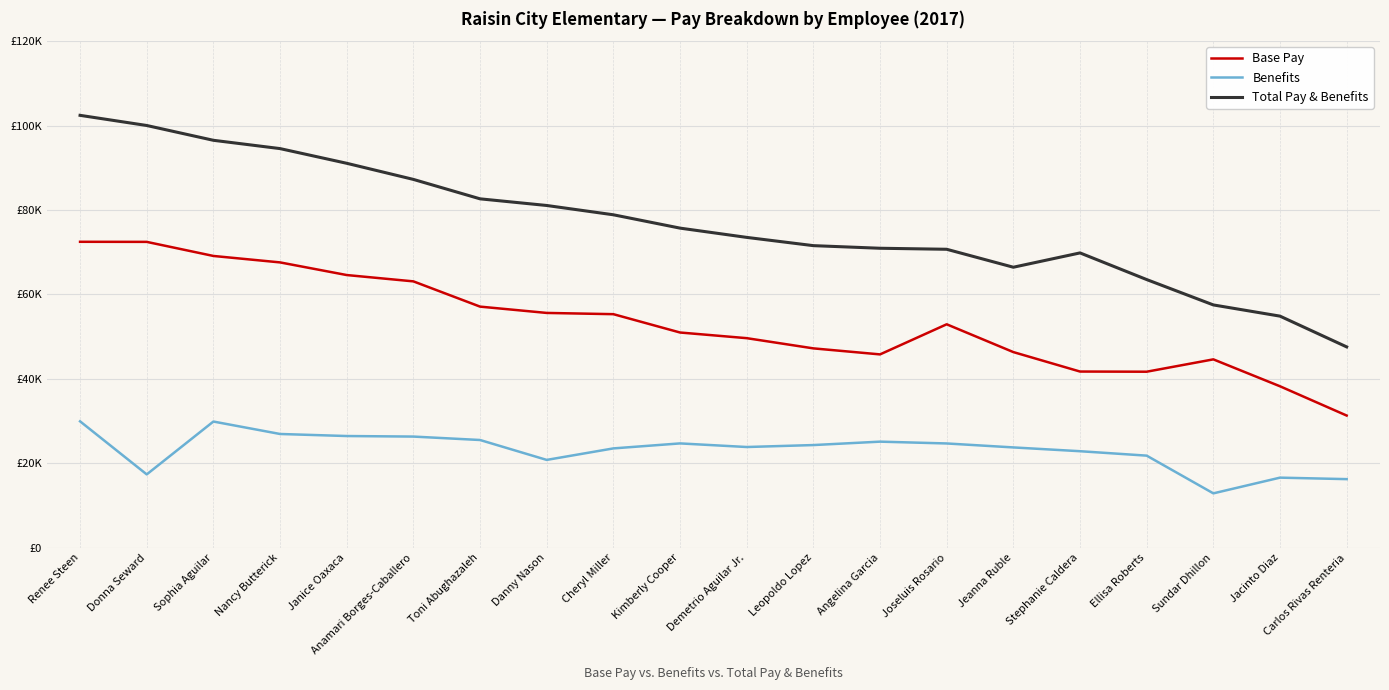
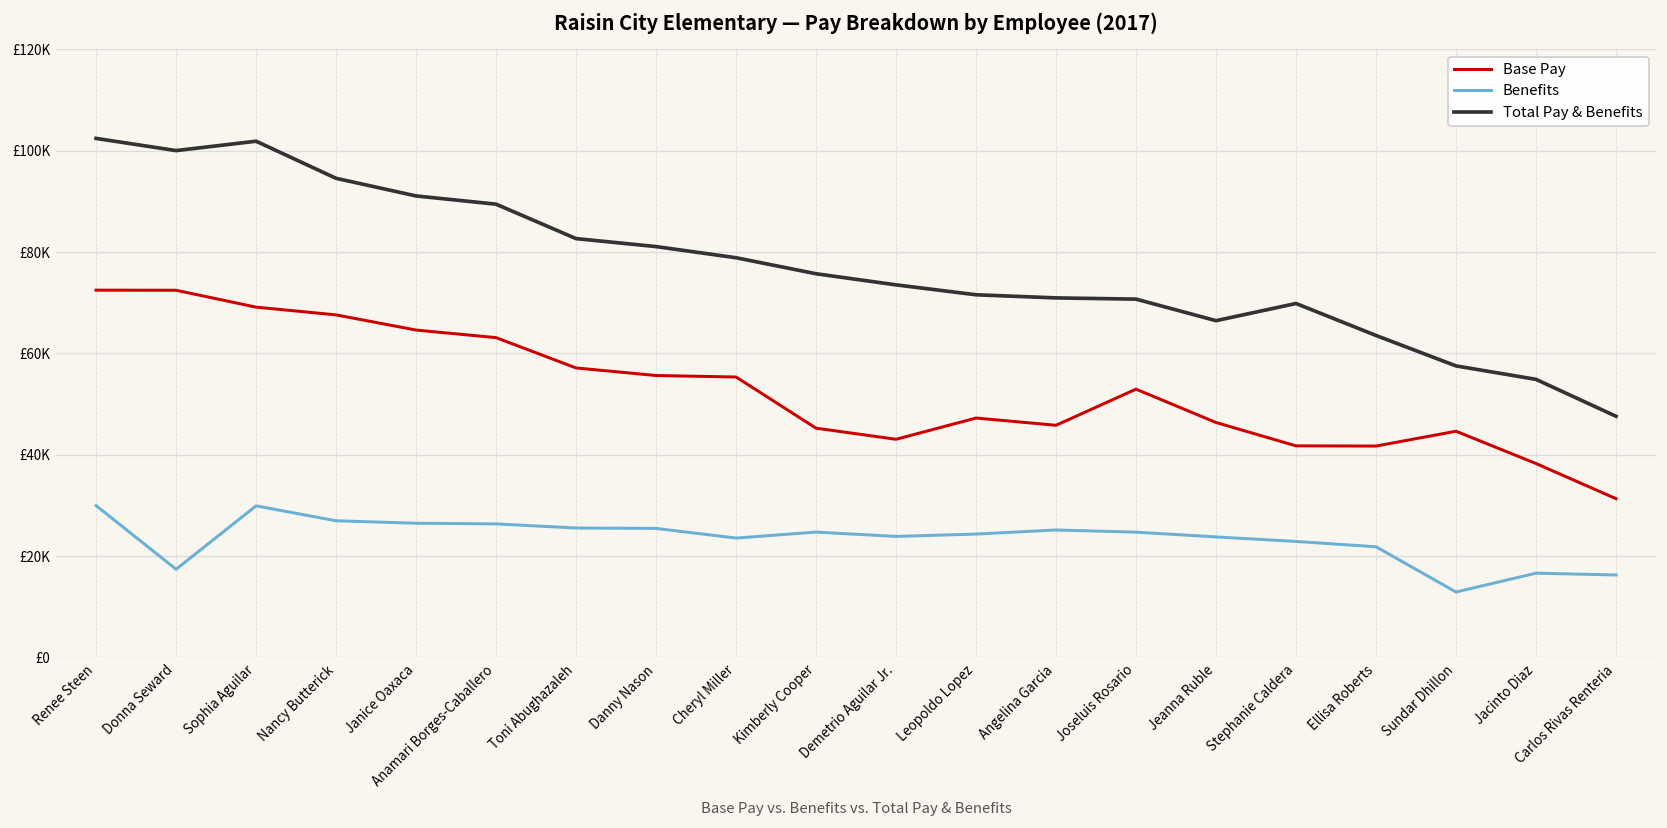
  {
    "Base Pay": {
      "Renee Steen": "£72000",
      "Donna Seward": "£72000",
      "Sophia Aguilar": "£69000",
      "Nancy Butterick": "£68000",
      "Janice Oaxaca": "£65000",
      "Anamari Borges-Caballero": "£63000",
      "Toni Abughazaleh": "£57000",
      "Danny Nason": "£56000",
      "Cheryl Miller": "£55000",
-     "Kimberly Cooper": "£51000",
-     "Demetrio Aguilar Jr.": "£50000",
+     "Kimberly Cooper": "£45000",
+     "Demetrio Aguilar Jr.": "£43000",
      "Leopoldo Lopez": "£47000",
      "Angelina Garcia": "£46000",
      "Joseluis Rosario": "£53000",
      "Jeanna Ruble": "£46000",
      "Stephanie Caldera": "£42000",
      "Ellisa Roberts": "£42000",
      "Sundar Dhillon": "£45000",
      "Jacinto Diaz": "£38000",
      "Carlos Rivas Renteria": "£31000"
    },
    "Benefits": {
      "Renee Steen": "£30000",
      "Donna Seward": "£17000",
      "Sophia Aguilar": "£30000",
      "Nancy Butterick": "£27000",
      "Janice Oaxaca": "£26000",
      "Anamari Borges-Caballero": "£26000",
      "Toni Abughazaleh": "£26000",
-     "Danny Nason": "£21000",
+     "Danny Nason": "£25000",
      "Cheryl Miller": "£24000",
      "Kimberly Cooper": "£25000",
      "Demetrio Aguilar Jr.": "£24000",
      "Leopoldo Lopez": "£24000",
      "Angelina Garcia": "£25000",
      "Joseluis Rosario": "£25000",
      "Jeanna Ruble": "£24000",
      "Stephanie Caldera": "£23000",
      "Ellisa Roberts": "£22000",
      "Sundar Dhillon": "£13000",
      "Jacinto Diaz": "£17000",
      "Carlos Rivas Renteria": "£16000"
    },
    "Total Pay & Benefits": {
      "Renee Steen": "£102000",
      "Donna Seward": "£100000",
-     "Sophia Aguilar": "£97000",
+     "Sophia Aguilar": "£102000",
      "Nancy Butterick": "£95000",
      "Janice Oaxaca": "£91000",
-     "Anamari Borges-Caballero": "£87000",
+     "Anamari Borges-Caballero": "£89000",
      "Toni Abughazaleh": "£83000",
      "Danny Nason": "£81000",
      "Cheryl Miller": "£79000",
      "Kimberly Cooper": "£76000",
      "Demetrio Aguilar Jr.": "£74000",
      "Leopoldo Lopez": "£72000",
      "Angelina Garcia": "£71000",
      "Joseluis Rosario": "£71000",
      "Jeanna Ruble": "£66000",
      "Stephanie Caldera": "£70000",
      "Ellisa Roberts": "£64000",
      "Sundar Dhillon": "£58000",
      "Jacinto Diaz": "£55000",
      "Carlos Rivas Renteria": "£48000"
    }
  }
